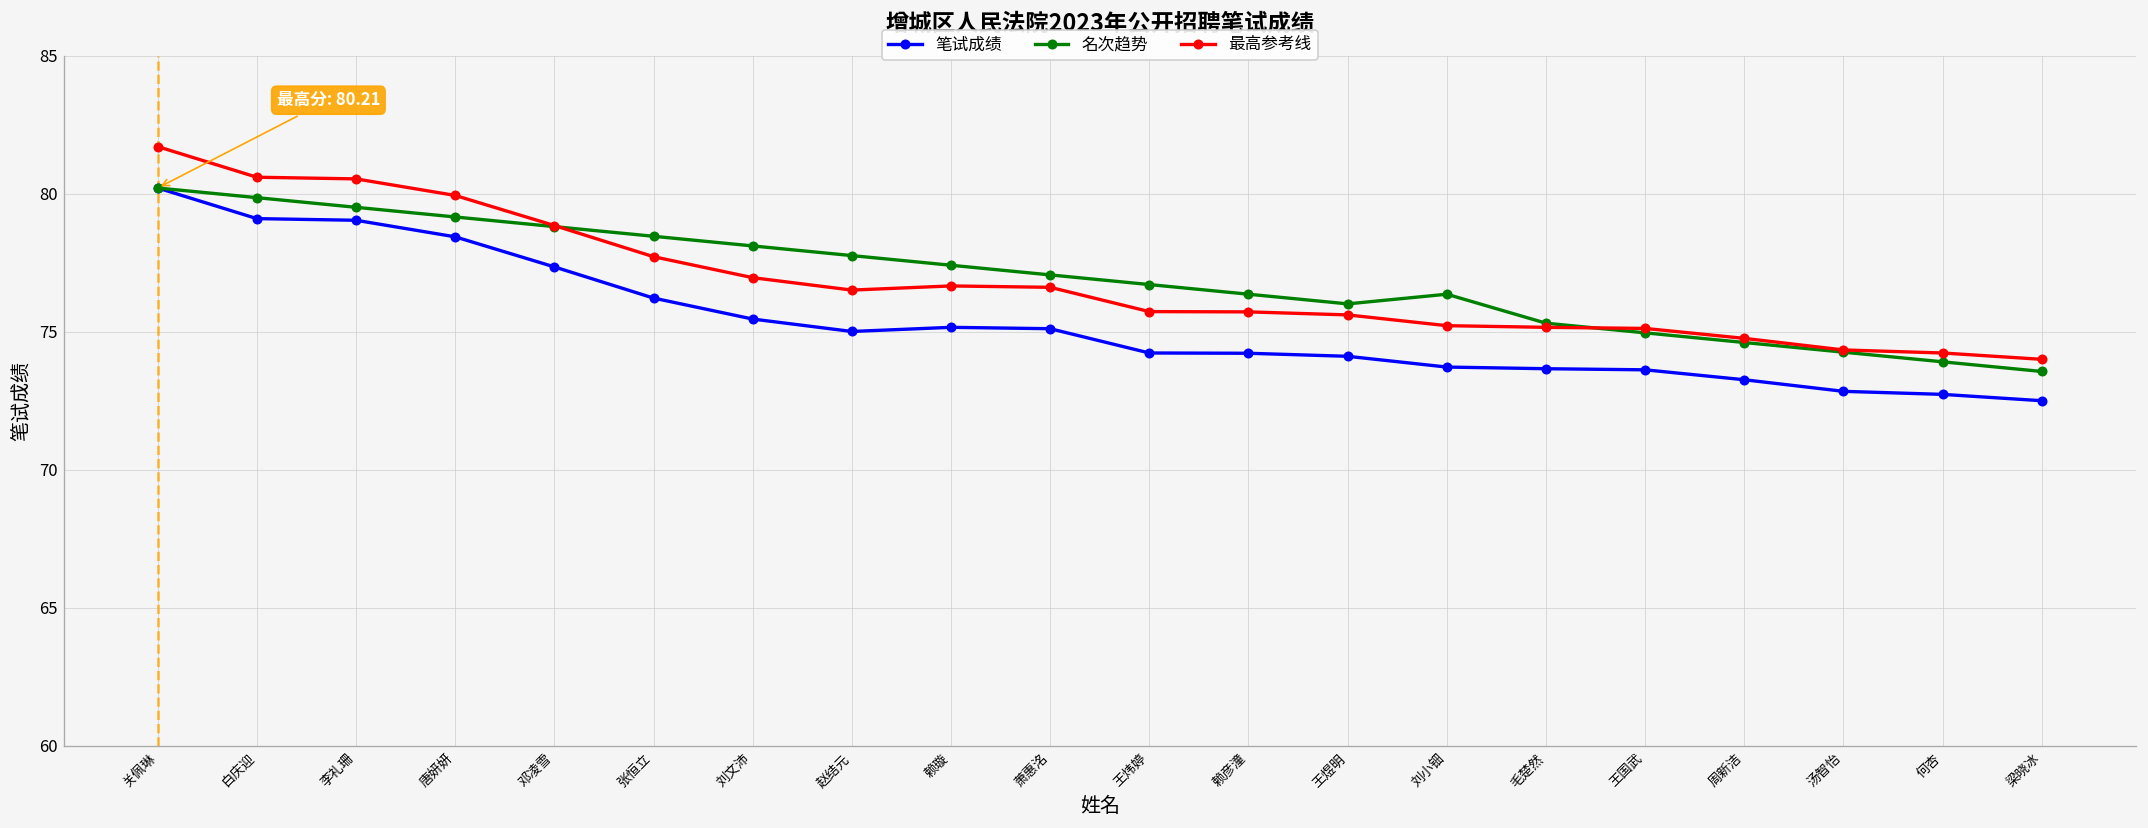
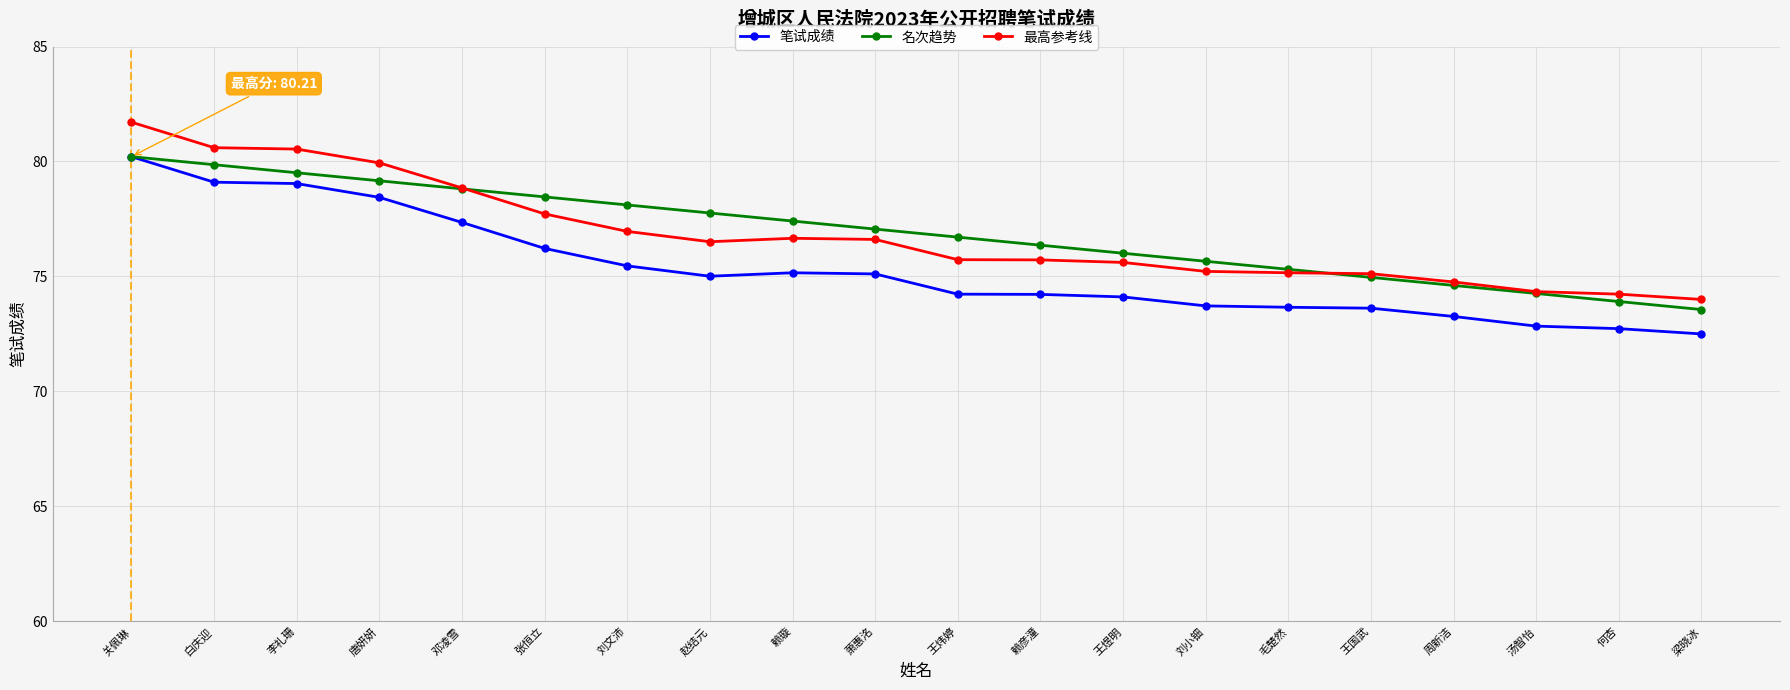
  {
    "笔试成绩": {
      "白庆迎": 79.1,
      "李礼珊": 79.0,
      "唐妍妍": 78.4,
      "邓凌雪": 77.4,
      "张恒立": 76.2,
      "刘文沛": 75.5,
      "赵结元": 75.0,
      "赖璇": 75.2,
      "萧惠洺": 75.1,
      "王炜婷": 74.2,
      "赖彦潼": 74.2,
      "王煜明": 74.1,
      "刘小钿": 73.7,
      "毛楚然": 73.7,
      "王国武": 73.6,
      "周新洁": 73.3,
      "汤智怡": 72.8,
      "何杏": 72.7,
      "梁晓冰": 72.5
    },
    "名次趋势": {
      "白庆迎": 79.9,
      "李礼珊": 79.5,
      "唐妍妍": 79.2,
      "张恒立": 78.5,
      "刘文沛": 78.1,
      "赵结元": 77.8,
      "赖璇": 77.4,
      "萧惠洺": 77.1,
      "王炜婷": 76.7,
      "赖彦潼": 76.4,
      "王煜明": 76.0,
-     "刘小钿": 76.4,
+     "刘小钿": 75.7,
      "毛楚然": 75.3,
      "王国武": 75.0,
      "周新洁": 74.6,
      "何杏": 73.9,
      "梁晓冰": 73.6
    },
    "最高参考线": {
      "关佩琳": 81.7,
      "白庆迎": 80.6,
      "李礼珊": 80.5,
      "唐妍妍": 79.9,
      "张恒立": 77.7,
      "刘文沛": 77.0,
      "赵结元": 76.5,
      "赖璇": 76.7,
      "萧惠洺": 76.6,
      "王炜婷": 75.7,
      "赖彦潼": 75.7,
      "王煜明": 75.6,
      "刘小钿": 75.2,
      "毛楚然": 75.2,
      "王国武": 75.1,
      "周新洁": 74.8,
      "何杏": 74.2,
      "梁晓冰": 74.0
    }
  }
